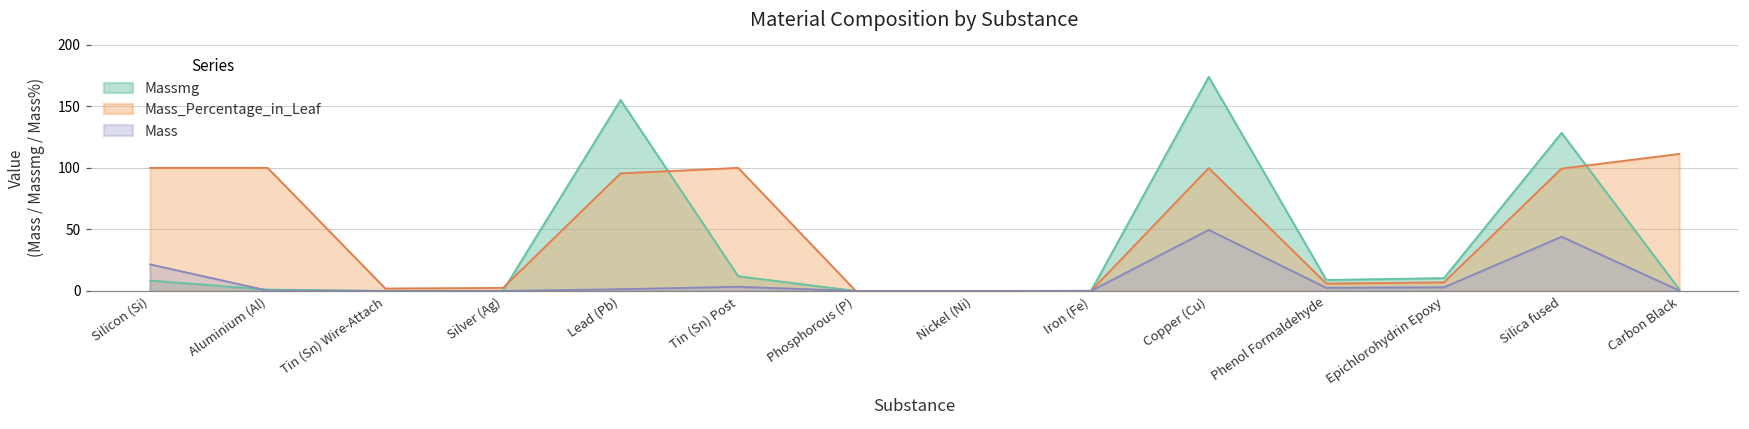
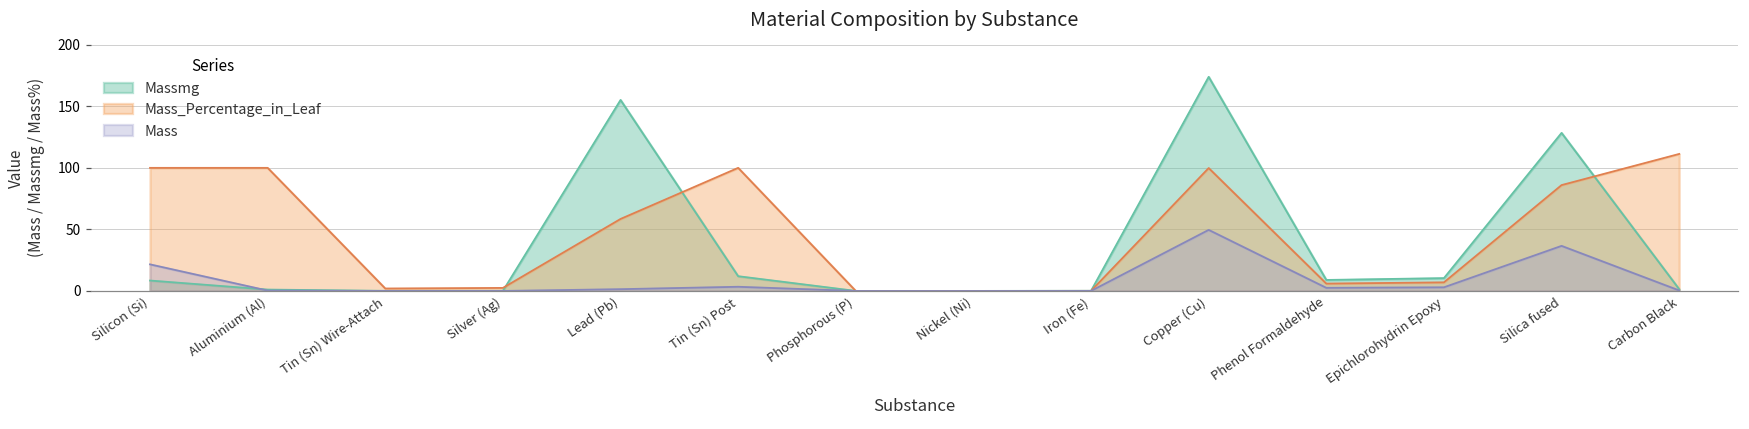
  {
    "Massmg": {
      "Silicon (Si)": 8,
      "Lead (Pb)": 155,
      "Tin (Sn) Post": 12,
      "Copper (Cu)": 174,
      "Phenol Formaldehyde": 9,
      "Epichlorohydrin Epoxy": 10,
      "Silica fused": 128
    },
    "Mass_Percentage_in_Leaf": {
      "Silicon (Si)": 100,
      "Aluminium (Al)": 100,
      "Silver (Ag)": 3,
-     "Lead (Pb)": 96,
+     "Lead (Pb)": 59,
      "Tin (Sn) Post": 100,
      "Copper (Cu)": 100,
      "Phenol Formaldehyde": 6,
      "Epichlorohydrin Epoxy": 7,
-     "Silica fused": 99,
+     "Silica fused": 86,
      "Carbon Black": 111
    },
    "Mass": {
      "Silicon (Si)": 22,
      "Lead (Pb)": 1,
      "Tin (Sn) Post": 3,
      "Copper (Cu)": 50,
      "Phenol Formaldehyde": 3,
      "Epichlorohydrin Epoxy": 3,
-     "Silica fused": 44
+     "Silica fused": 37
    }
  }
